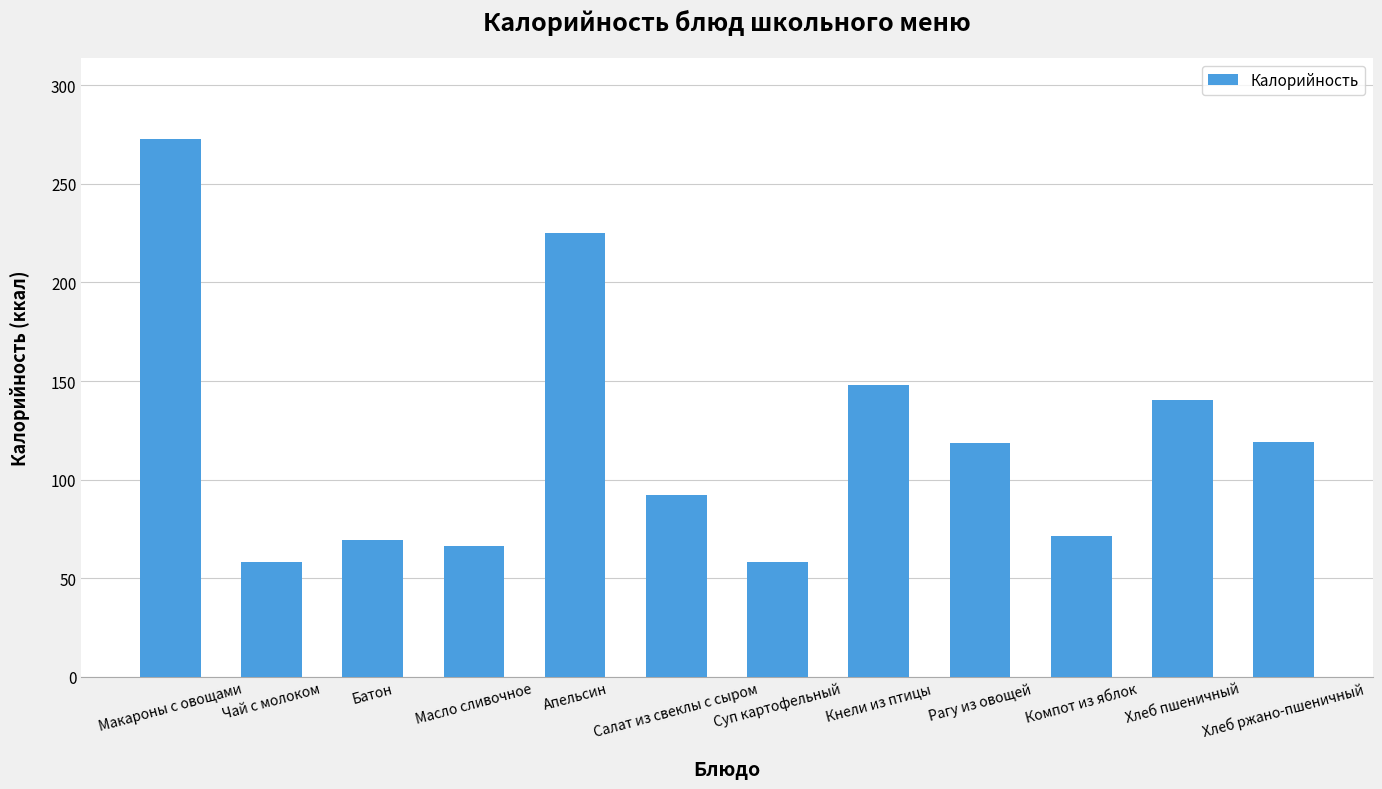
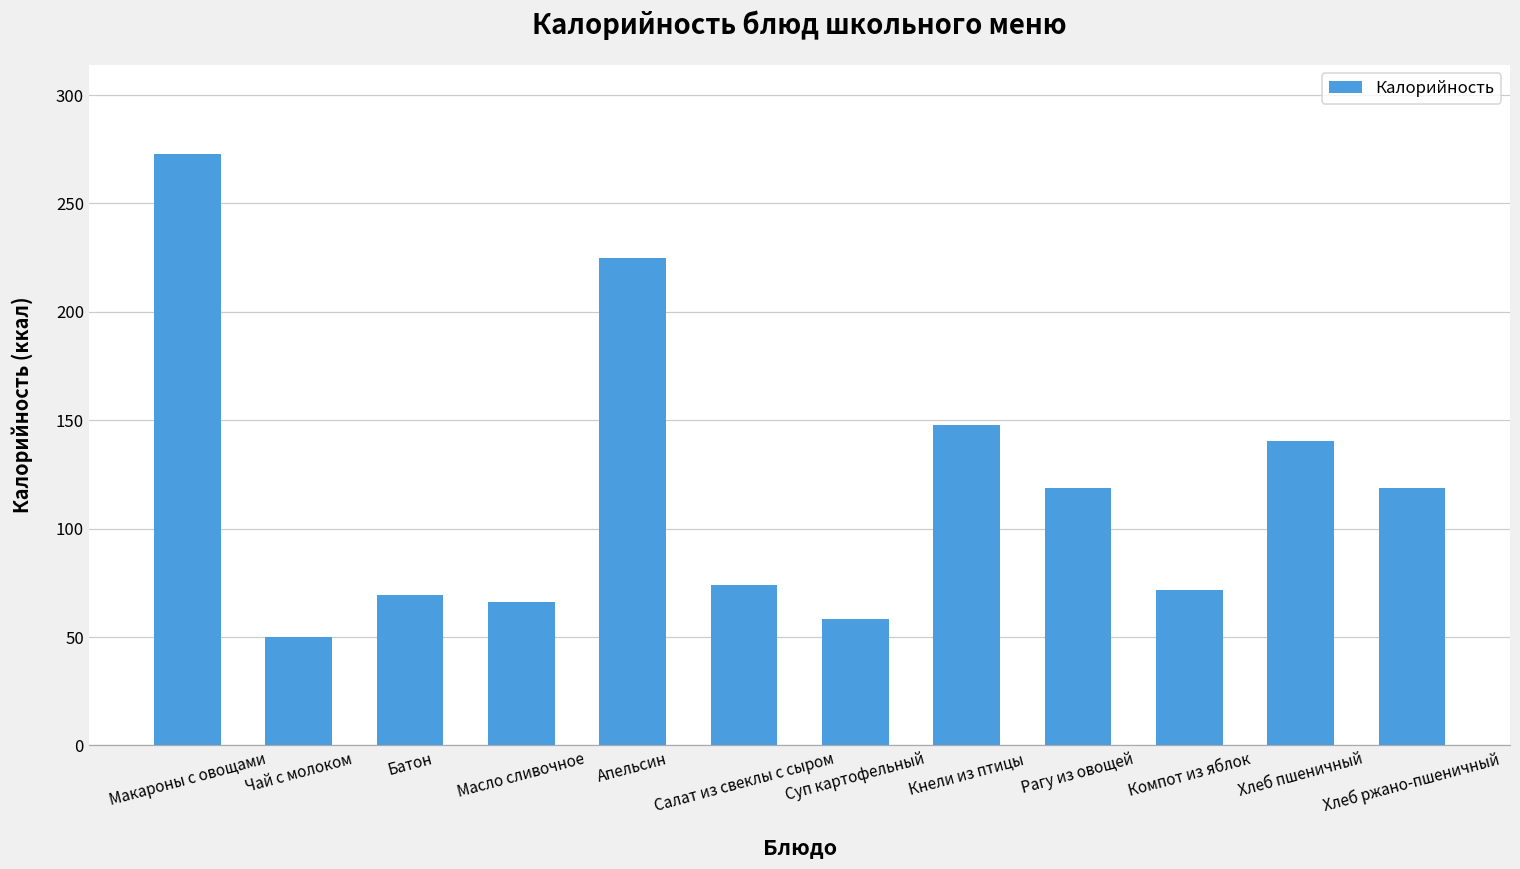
  {
    "Макароны с овощами": 273,
-   "Чай с молоком": 58,
+   "Чай с молоком": 50,
    "Батон": 69,
    "Масло сливочное": 66,
    "Апельсин": 225,
-   "Салат из свеклы с сыром": 92,
+   "Салат из свеклы с сыром": 74,
    "Суп картофельный": 58,
    "Кнели из птицы": 148,
    "Рагу из овощей": 119,
    "Компот из яблок": 72,
    "Хлеб пшеничный": 141,
    "Хлеб ржано-пшеничный": 119
  }
